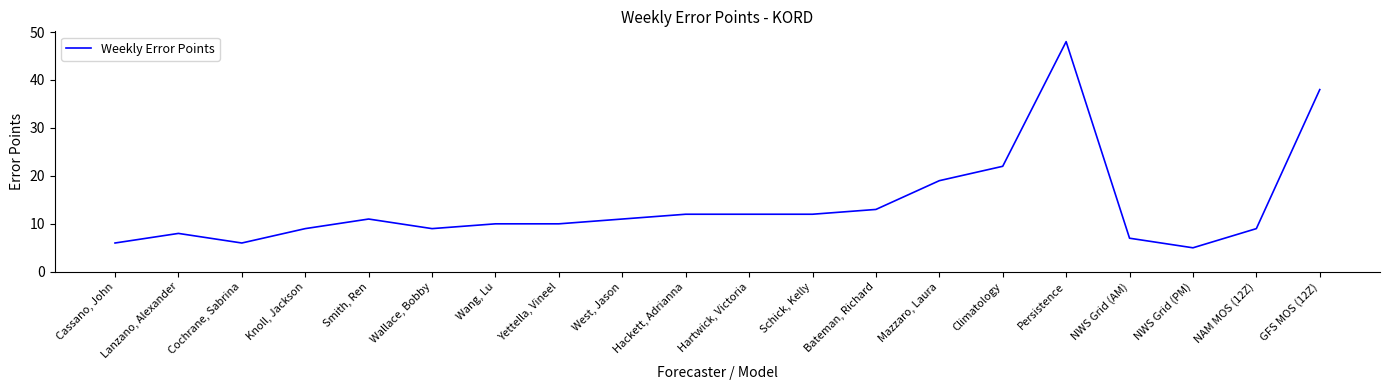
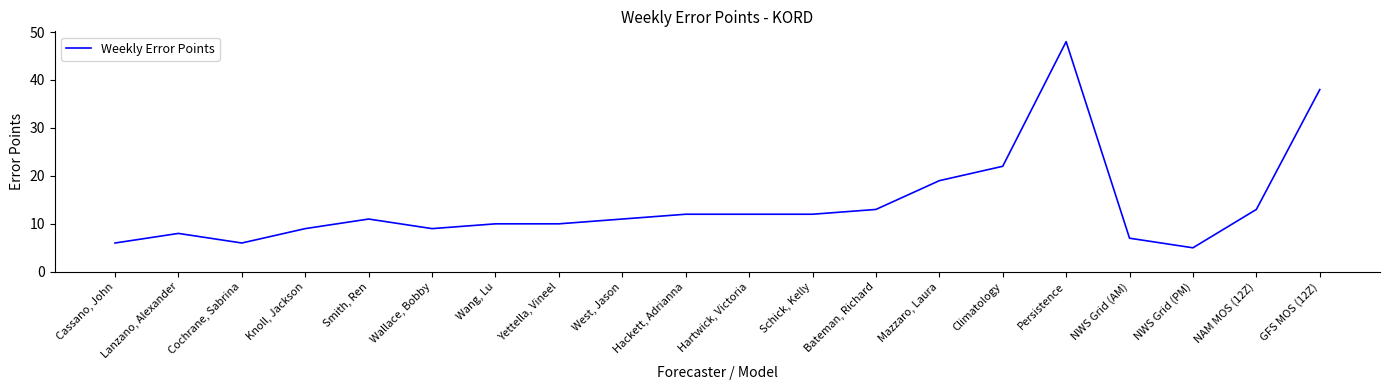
  {
    "Cassano, John": 6,
    "Lanzano, Alexander": 8,
    "Cochrane, Sabrina": 6,
    "Knoll, Jackson": 9,
    "Smith, Ren": 11,
    "Wallace, Bobby": 9,
    "Wang, Lu": 10,
    "Yettella, Vineel": 10,
    "West, Jason": 11,
    "Hackett, Adrianna": 12,
    "Hartwick, Victoria": 12,
    "Schick, Kelly": 12,
    "Bateman, Richard": 13,
    "Mazzaro, Laura": 19,
    "Climatology": 22,
    "Persistence": 48,
    "NWS Grid (AM)": 7,
    "NWS Grid (PM)": 5,
-   "NAM MOS (12Z)": 9,
+   "NAM MOS (12Z)": 13,
    "GFS MOS (12Z)": 38
  }
